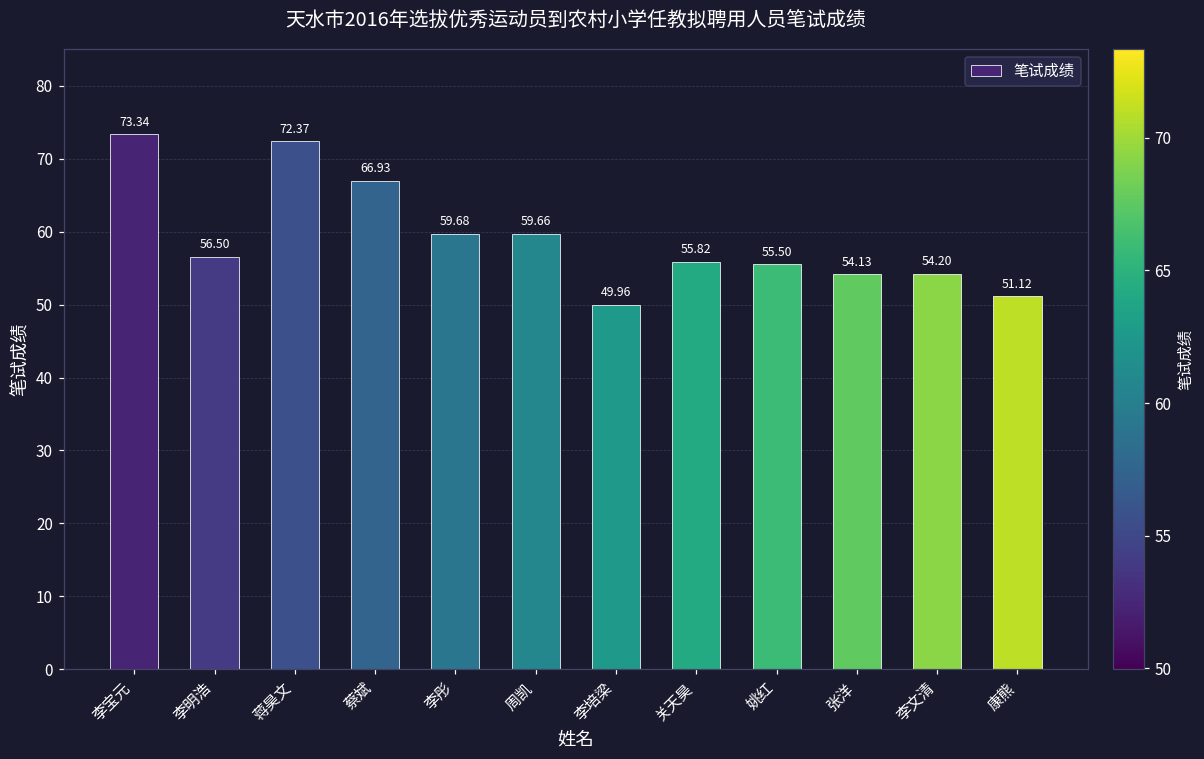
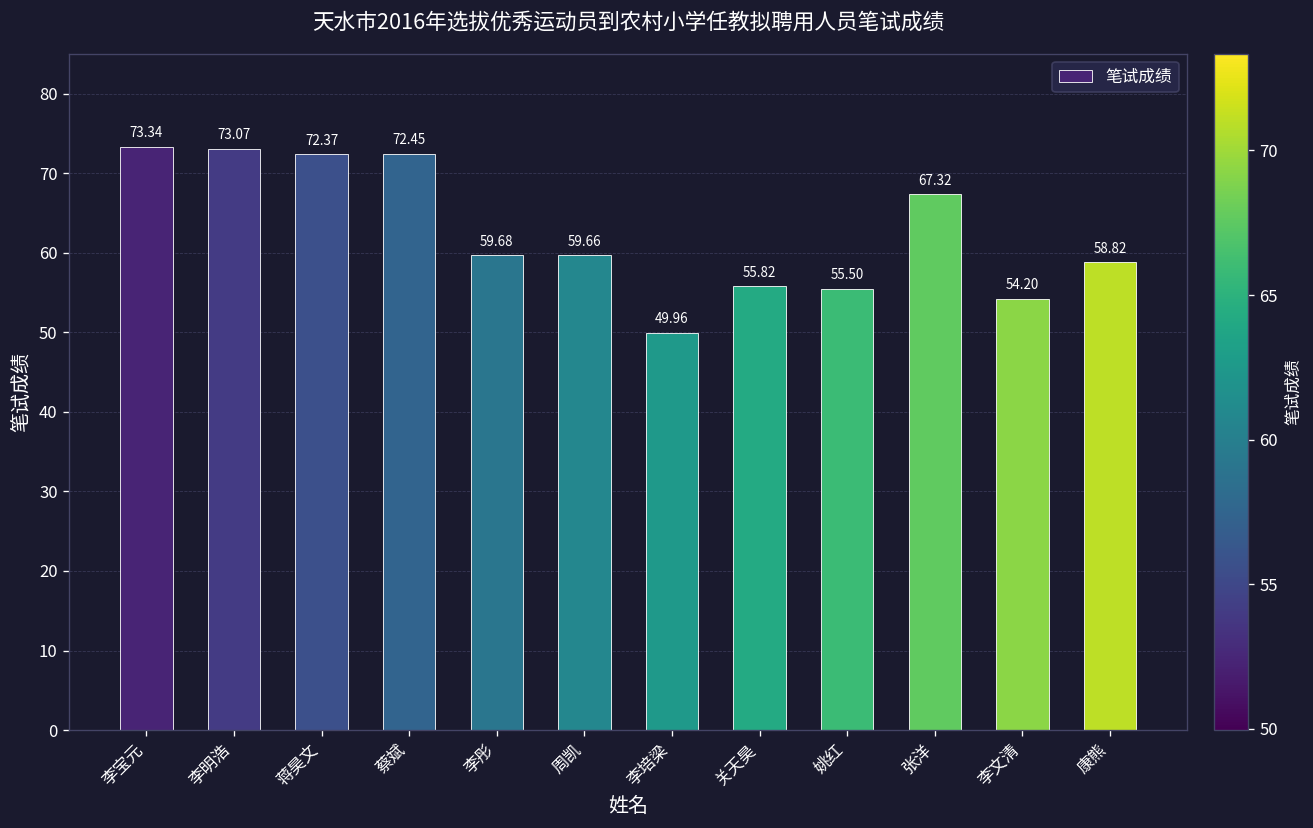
  {
    "李宝元": 73.34,
-   "李明浩": 56.50,
+   "李明浩": 73.07,
    "蒋昊文": 72.37,
-   "蔡斌": 66.93,
+   "蔡斌": 72.45,
    "李彤": 59.68,
    "周凯": 59.66,
    "李培梁": 49.96,
    "关天昊": 55.82,
    "姚红": 55.50,
-   "张洋": 54.13,
+   "张洋": 67.32,
    "李文清": 54.20,
-   "康熊": 51.12
+   "康熊": 58.82
  }
